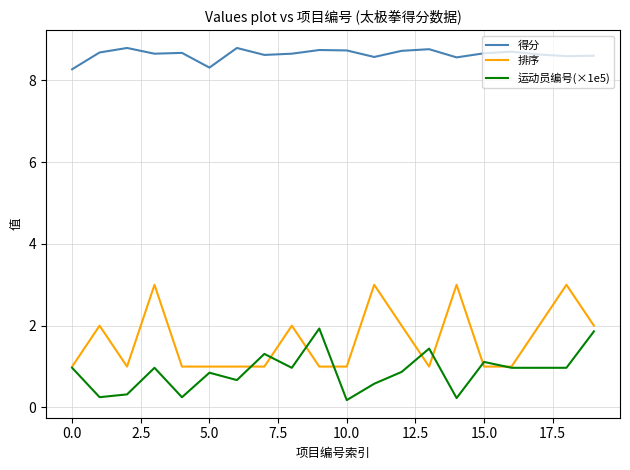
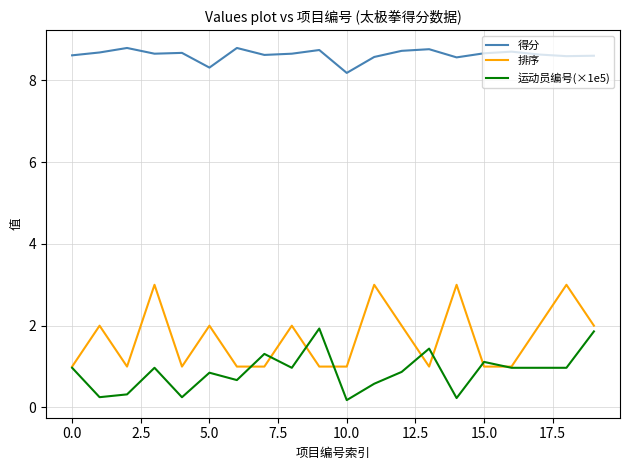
  {
    "得分": {
-     "0.0": 8.3,
+     "0.0": 8.6,
      "5.0": 8.3,
-     "10.0": 8.7
+     "10.0": 8.2
    },
    "排序": {
-     "5.0": 1,
+     "5.0": 2,
      "10.0": 1,
      "15.0": 1
    },
    "运动员编号(×1e5)": {
      "5.0": 0.9,
      "10.0": 0.2,
      "15.0": 1.1
    }
  }
